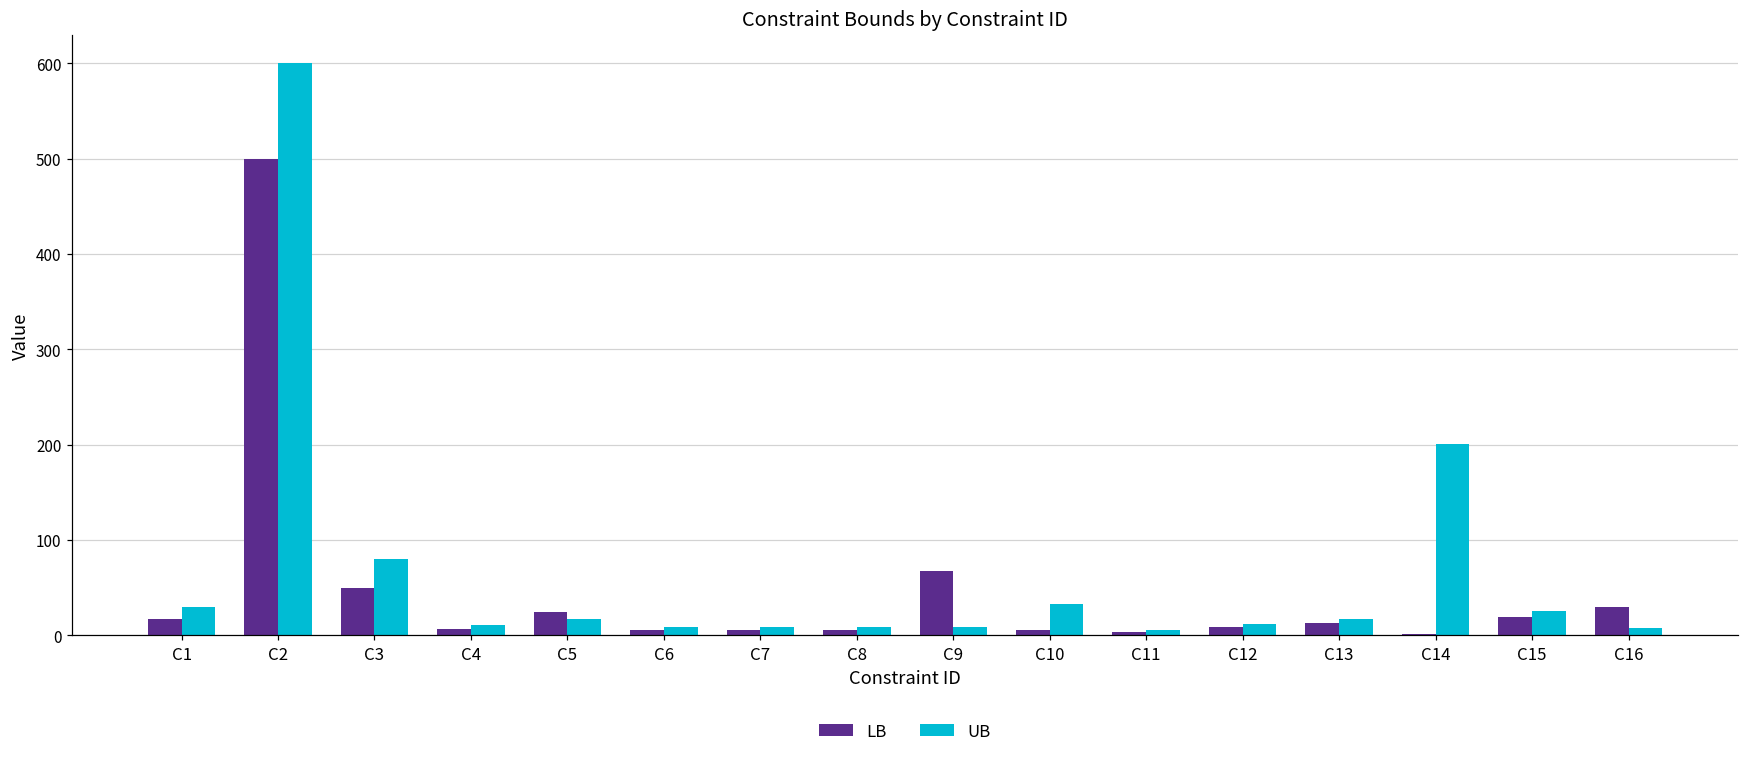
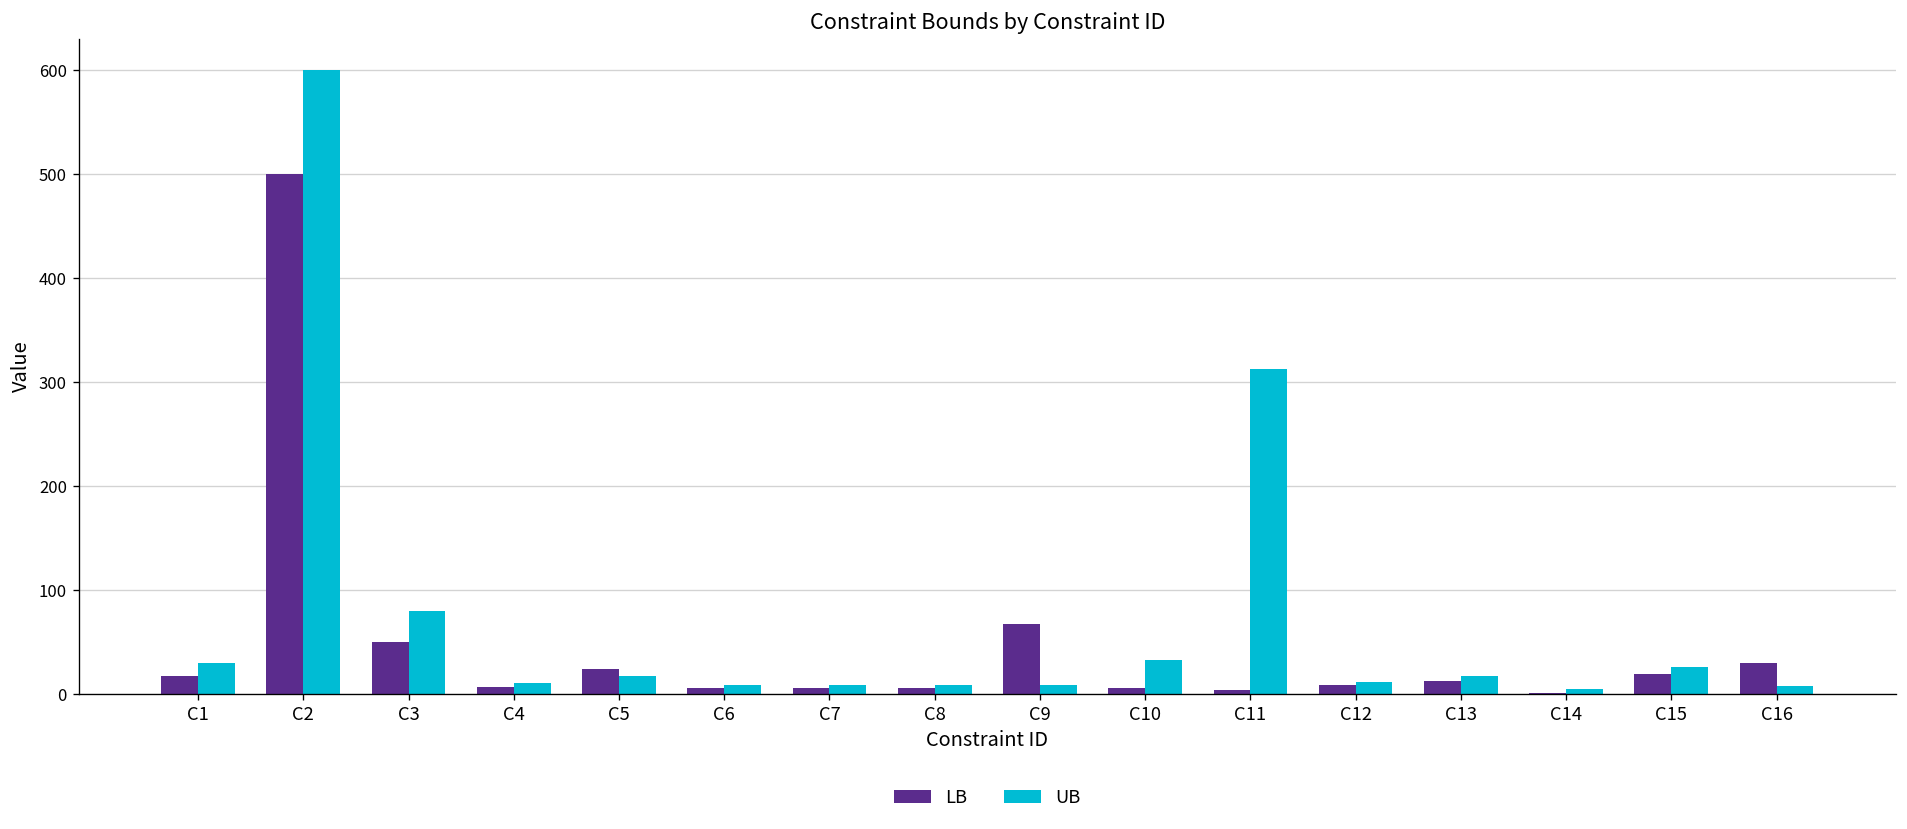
  {
    "LB": {
      "C1": 20,
      "C2": 500,
      "C3": 50,
      "C4": 10,
      "C5": 20,
      "C6": 10,
      "C7": 10,
      "C8": 10,
      "C9": 70,
      "C10": 10,
      "C11": 0,
      "C12": 10,
      "C13": 10,
      "C15": 20,
      "C16": 30
    },
    "UB": {
      "C1": 30,
      "C2": 600,
      "C3": 80,
      "C4": 10,
      "C5": 20,
      "C6": 10,
      "C7": 10,
      "C8": 10,
      "C9": 10,
      "C10": 30,
-     "C11": 10,
+     "C11": 310,
      "C12": 10,
      "C13": 20,
-     "C14": 200,
+     "C14": 10,
      "C15": 30,
      "C16": 10
    }
  }
